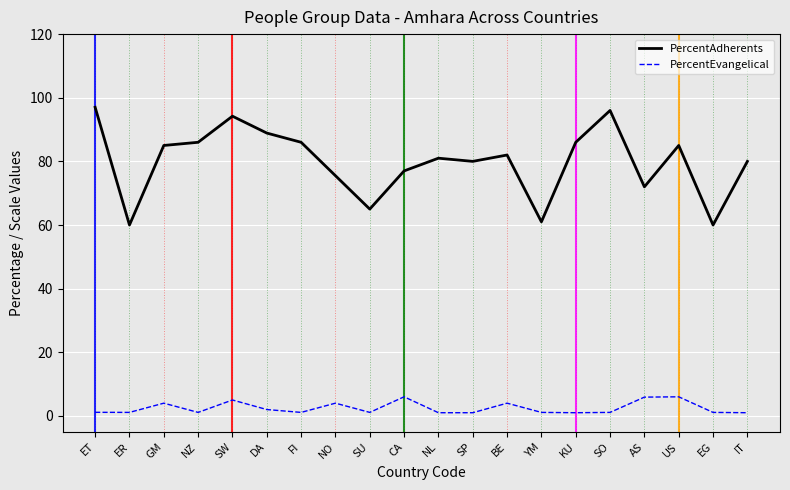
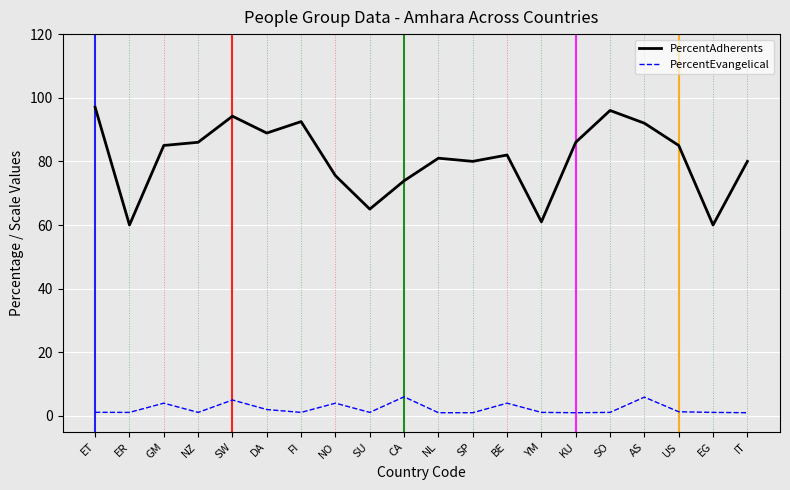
  {
    "PercentAdherents": {
      "ET": 97,
      "ER": 60,
      "GM": 85,
      "NZ": 86,
      "SW": 94,
      "DA": 89,
-     "FI": 86,
+     "FI": 93,
      "NO": 76,
      "SU": 65,
-     "CA": 77,
+     "CA": 74,
      "NL": 81,
      "SP": 80,
      "BE": 82,
      "YM": 61,
      "KU": 86,
      "SO": 96,
-     "AS": 72,
+     "AS": 92,
      "US": 85,
      "EG": 60,
      "IT": 80
    },
    "PercentEvangelical": {
      "ET": 1,
      "ER": 1,
      "GM": 4,
      "NZ": 1,
      "SW": 5,
      "DA": 2,
      "FI": 1,
      "NO": 4,
      "SU": 1,
      "CA": 6,
      "NL": 1,
      "SP": 1,
      "BE": 4,
      "YM": 1,
      "KU": 1,
      "SO": 1,
      "AS": 6,
-     "US": 6,
+     "US": 1,
      "EG": 1,
      "IT": 1
    }
  }
